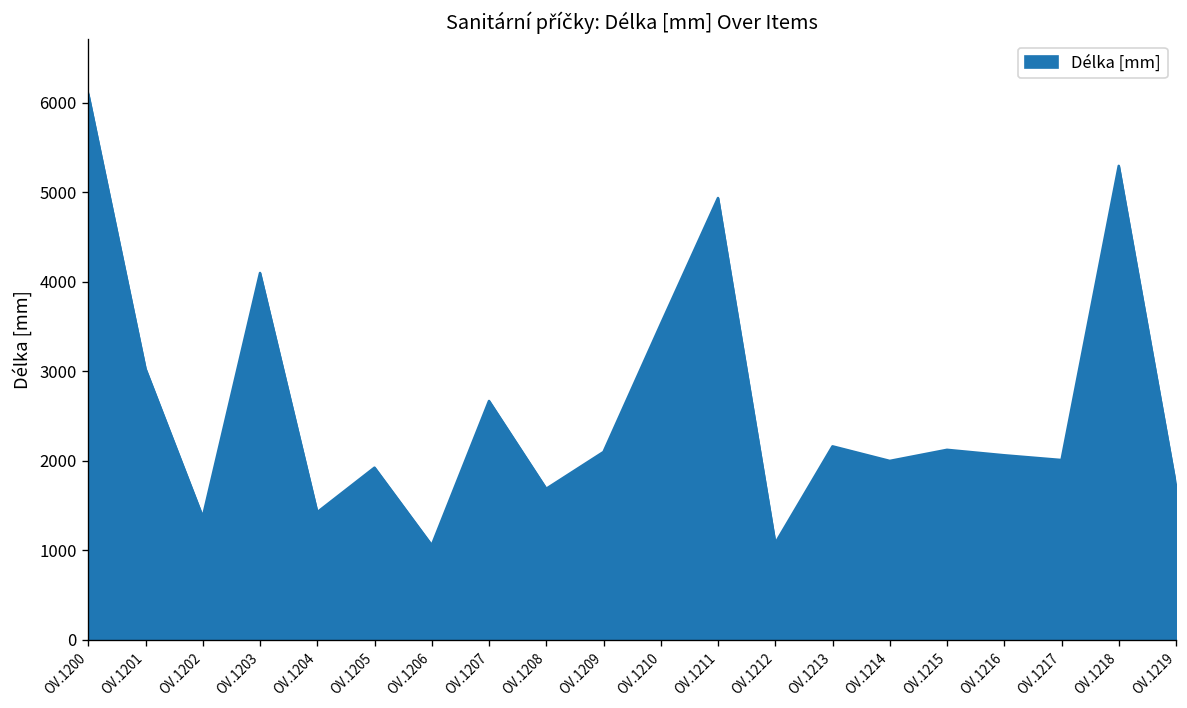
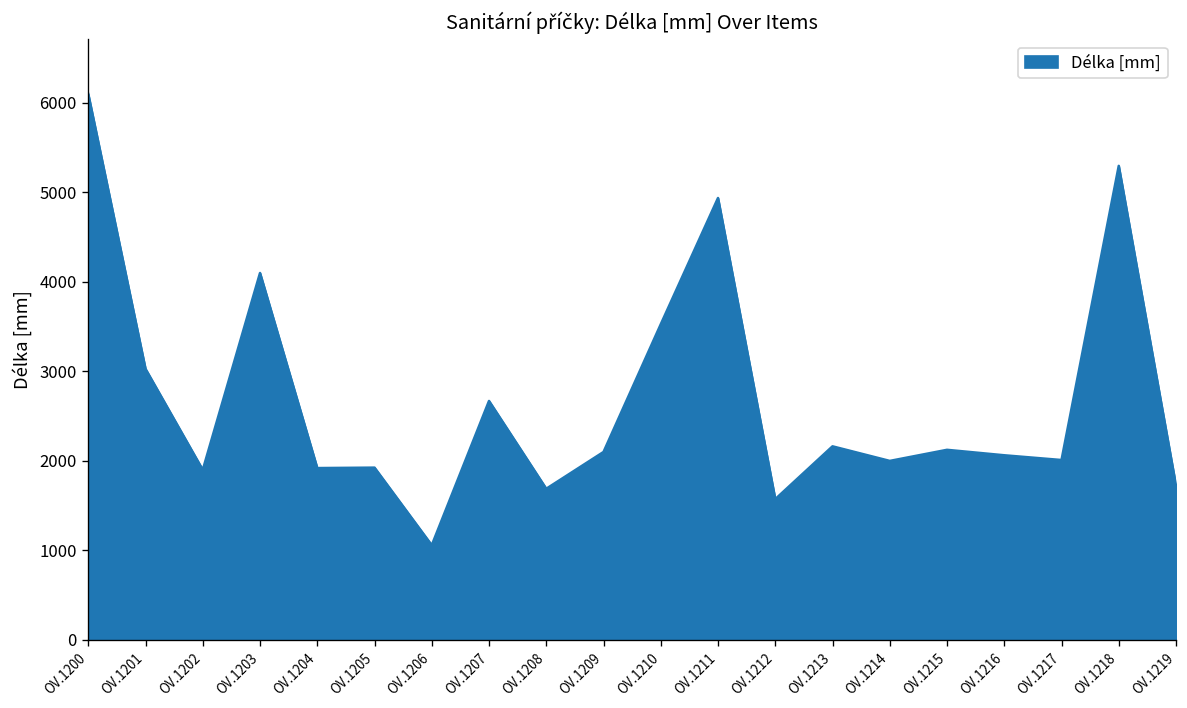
  {
    "OV.1200": 6100,
    "OV.1201": 3000,
-   "OV.1202": 1400,
+   "OV.1202": 1900,
    "OV.1203": 4100,
-   "OV.1204": 1400,
+   "OV.1204": 1900,
    "OV.1205": 1900,
    "OV.1206": 1100,
    "OV.1207": 2700,
    "OV.1208": 1700,
    "OV.1209": 2100,
    "OV.1210": 3500,
    "OV.1211": 4900,
-   "OV.1212": 1100,
+   "OV.1212": 1600,
    "OV.1213": 2200,
    "OV.1214": 2000,
    "OV.1215": 2100,
    "OV.1216": 2100,
    "OV.1217": 2000,
    "OV.1218": 5300,
    "OV.1219": 1700
  }
